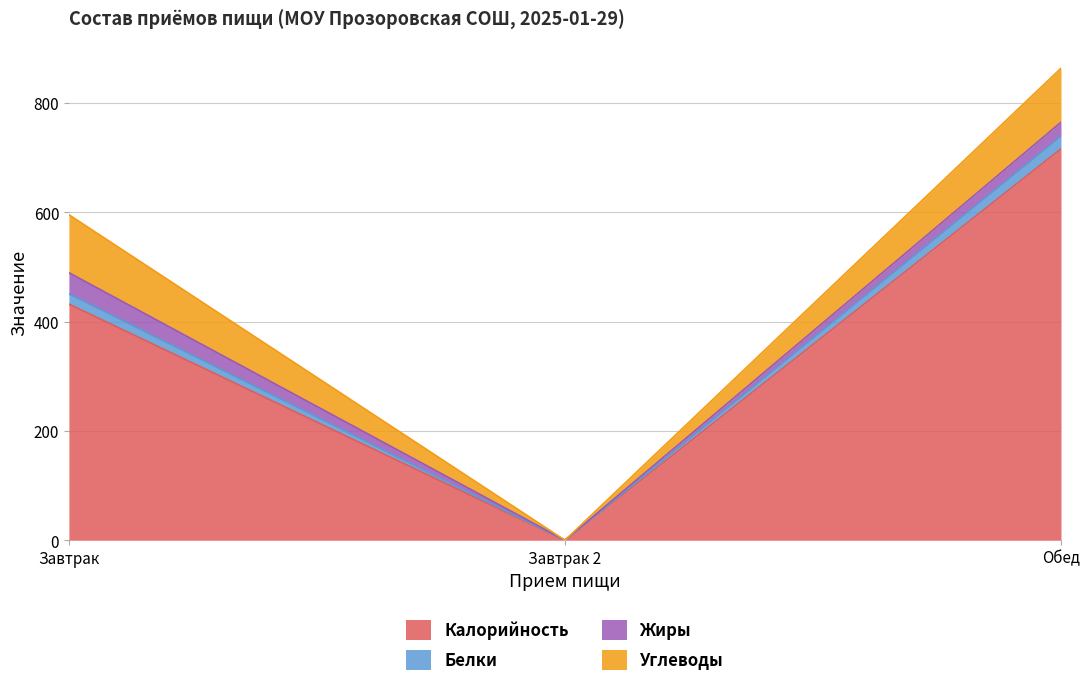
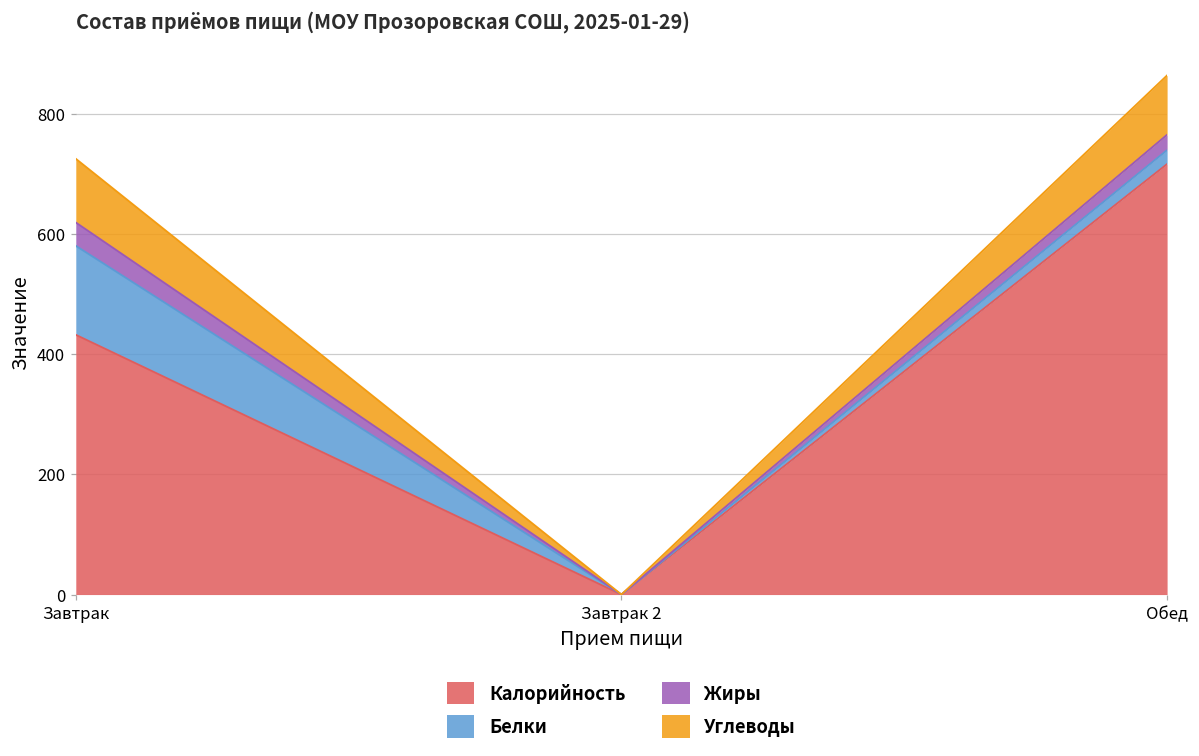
  {
    "Калорийность": {
      "Завтрак": 430,
      "Обед": 720
    },
    "Белки": {
-     "Завтрак": 20,
+     "Завтрак": 150,
      "Обед": 20
    },
    "Жиры": {
      "Завтрак": 40,
      "Обед": 30
    },
    "Углеводы": {
      "Завтрак": 110,
      "Обед": 100
    }
  }
